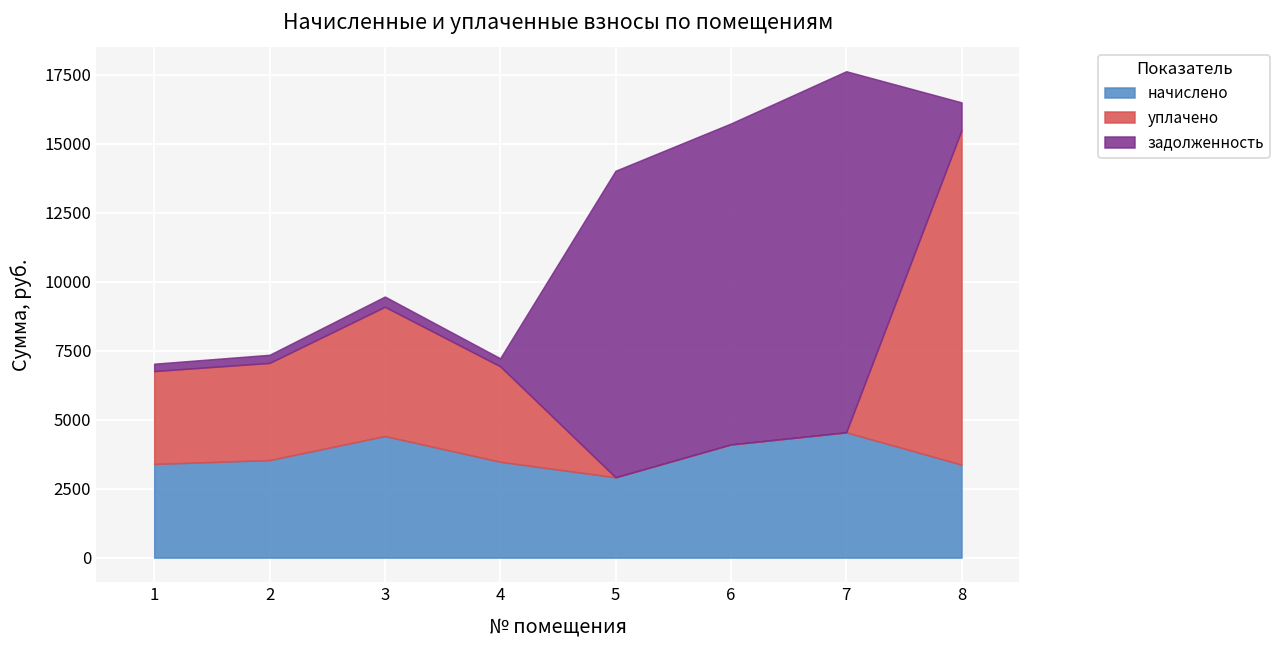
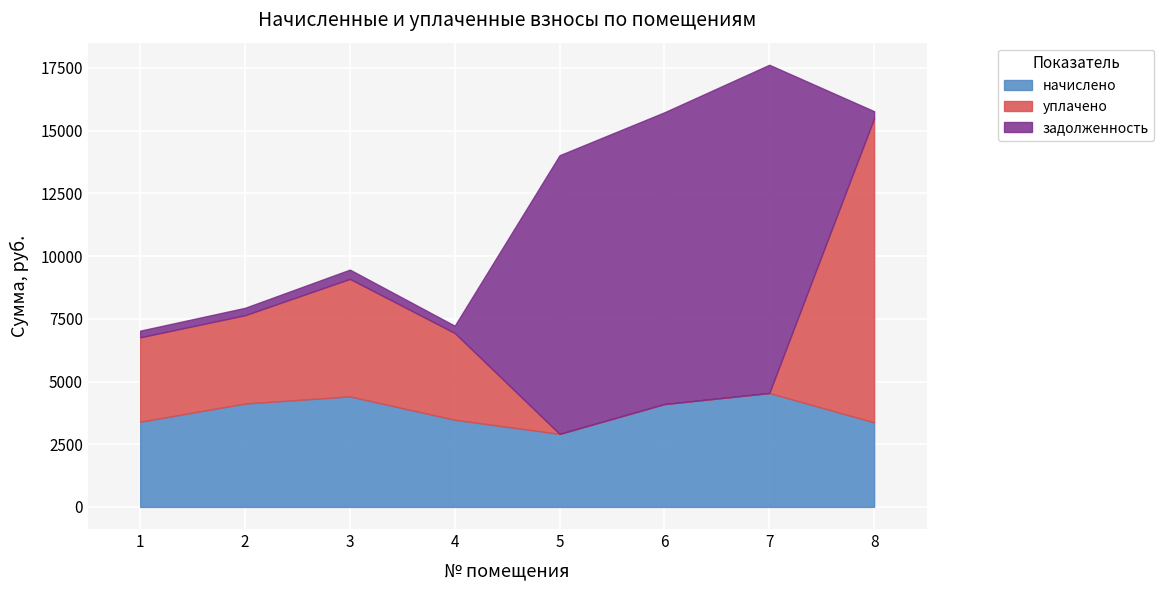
  {
    "начислено": {
      "1": 3400,
-     "2": 3500,
+     "2": 4100,
      "3": 4400,
      "4": 3500,
      "8": 3400
    },
    "уплачено": {
      "1": 3400,
      "2": 3500,
      "3": 4700,
      "4": 3500,
      "8": 12100
    },
    "задолженность": {
      "1": 300,
      "2": 300,
      "3": 400,
      "4": 300,
      "5": 11100,
      "6": 11600,
      "7": 13100,
-     "8": 1000
+     "8": 300
    }
  }
